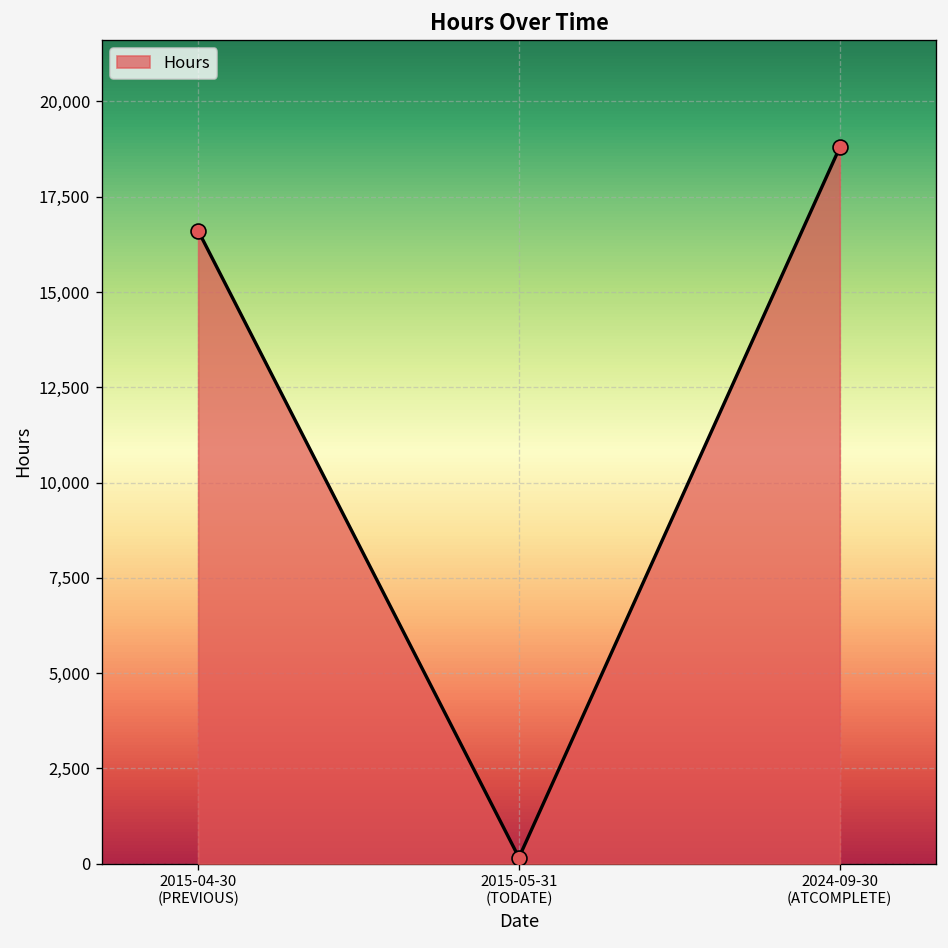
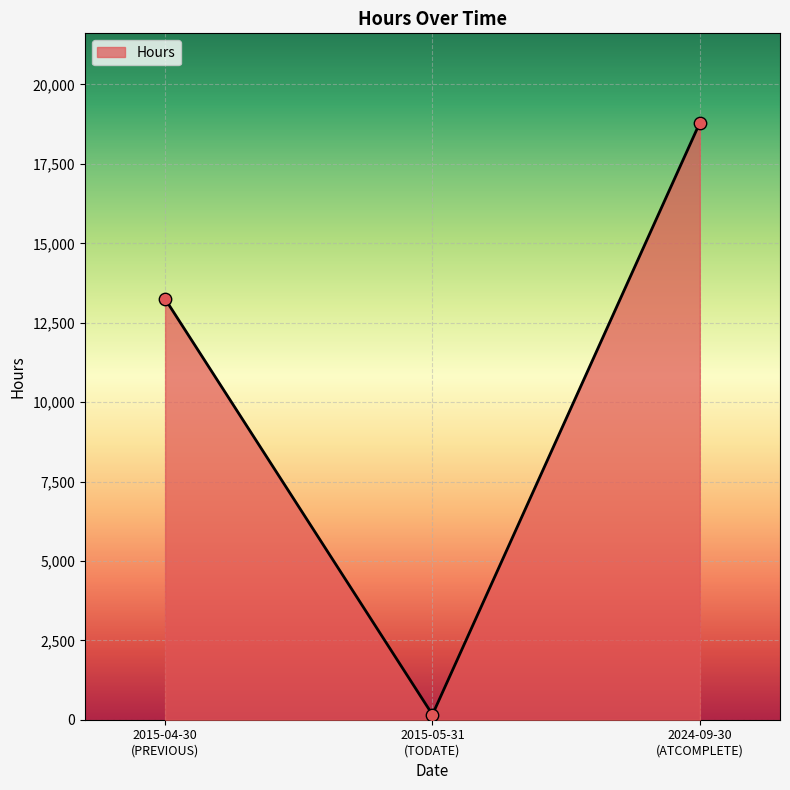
  {
-   "2015-04-30 (PREVIOUS)": "16,600",
+   "2015-04-30 (PREVIOUS)": "13,200",
    "2015-05-31 (TODATE)": "200",
    "2024-09-30 (ATCOMPLETE)": "18,800"
  }
